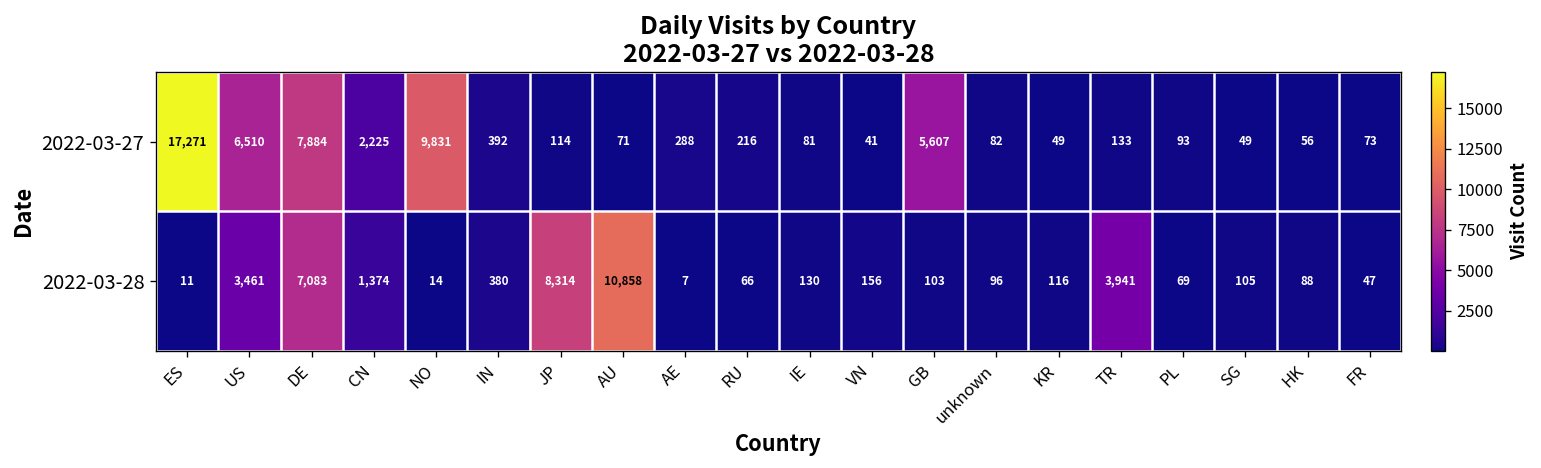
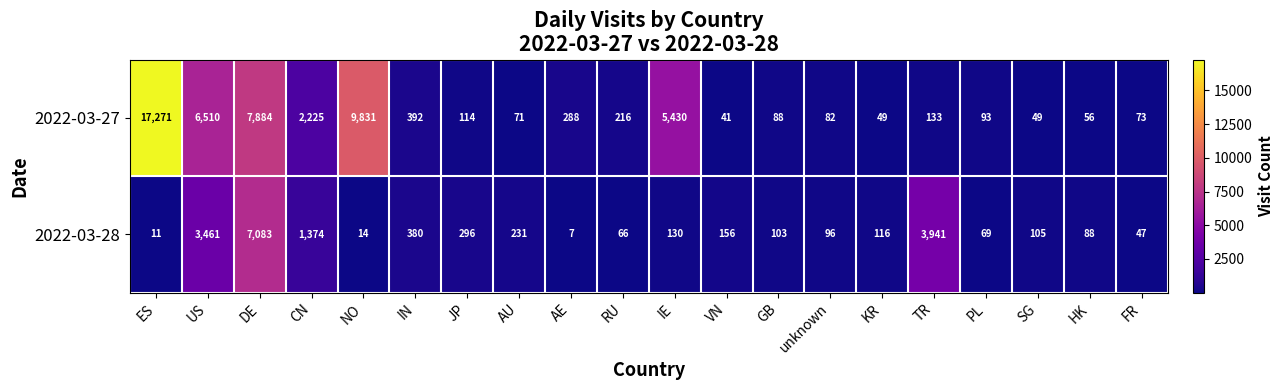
  {
    "2022-03-27": {
      "ES": "17,271",
      "US": "6,510",
      "DE": "7,884",
      "CN": "2,225",
      "NO": "9,831",
      "IN": "392",
      "JP": "114",
      "AU": "71",
      "AE": "288",
      "RU": "216",
-     "IE": "81",
+     "IE": "5,430",
      "VN": "41",
-     "GB": "5,607",
+     "GB": "88",
      "unknown": "82",
      "KR": "49",
      "TR": "133",
      "PL": "93",
      "SG": "49",
      "HK": "56",
      "FR": "73"
    },
    "2022-03-28": {
      "ES": "11",
      "US": "3,461",
      "DE": "7,083",
      "CN": "1,374",
      "NO": "14",
      "IN": "380",
-     "JP": "8,314",
-     "AU": "10,858",
+     "JP": "296",
+     "AU": "231",
      "AE": "7",
      "RU": "66",
      "IE": "130",
      "VN": "156",
      "GB": "103",
      "unknown": "96",
      "KR": "116",
      "TR": "3,941",
      "PL": "69",
      "SG": "105",
      "HK": "88",
      "FR": "47"
    }
  }
